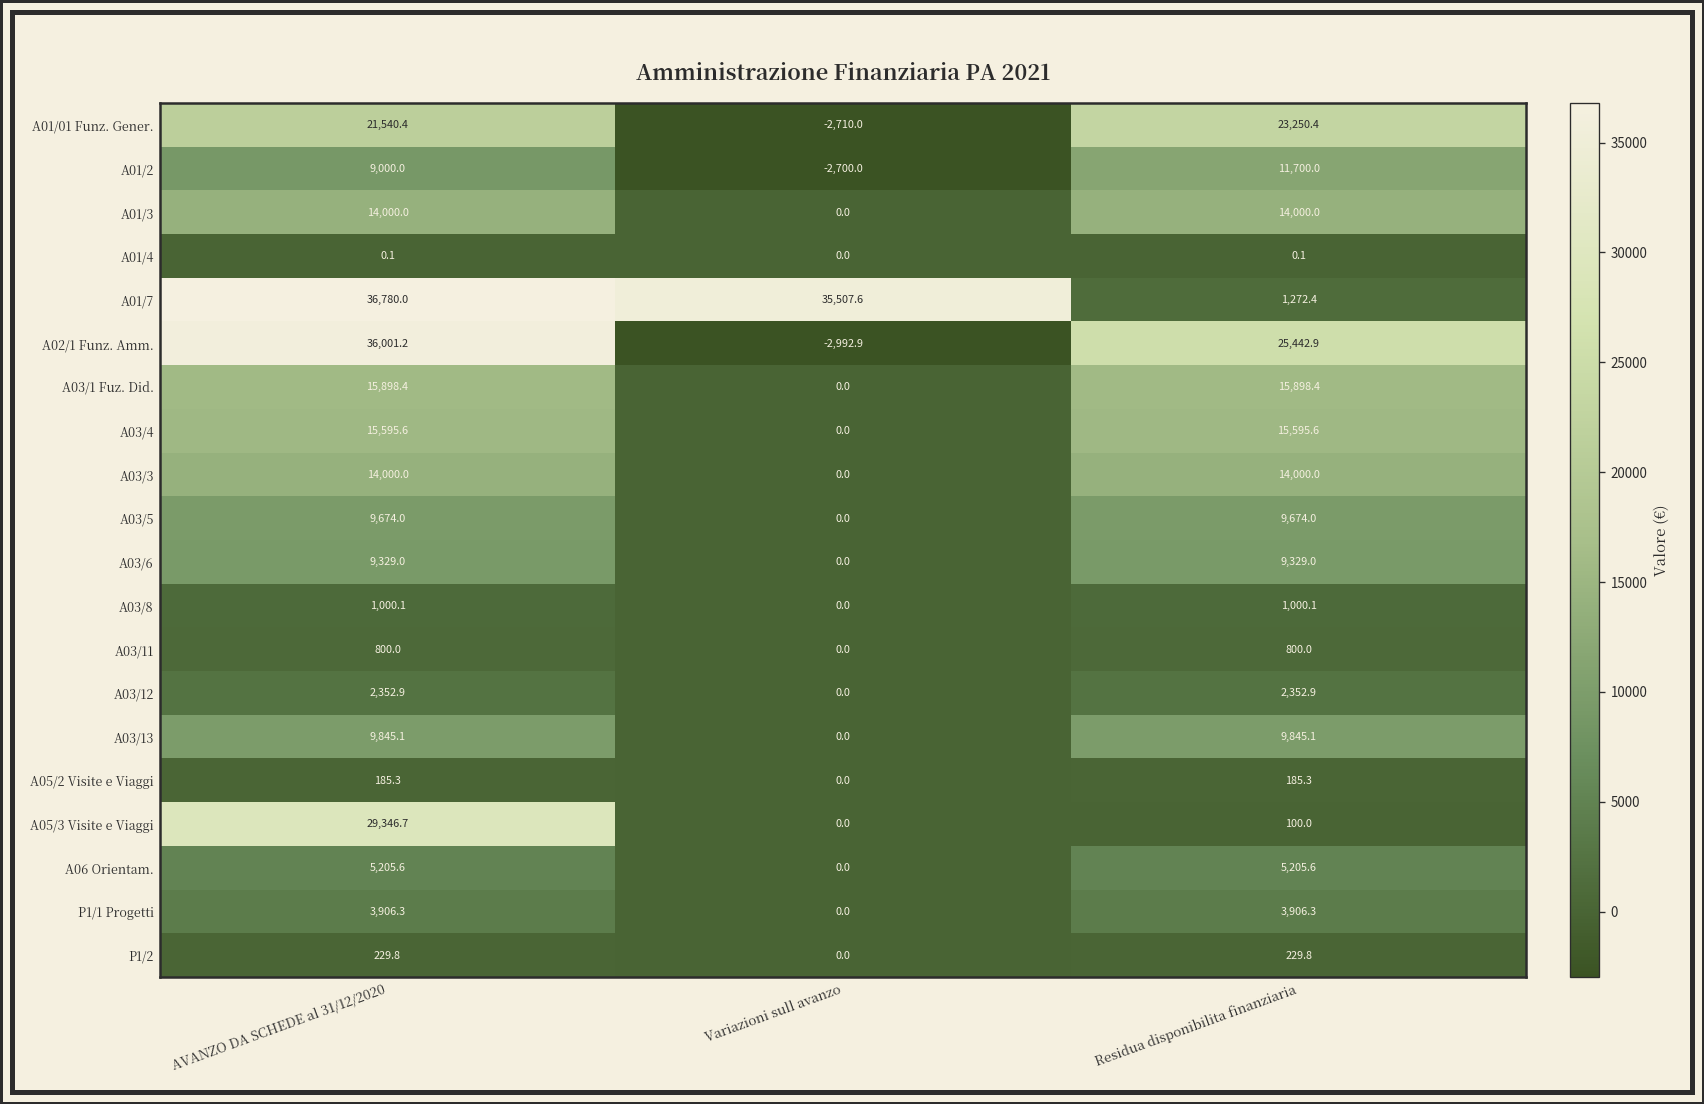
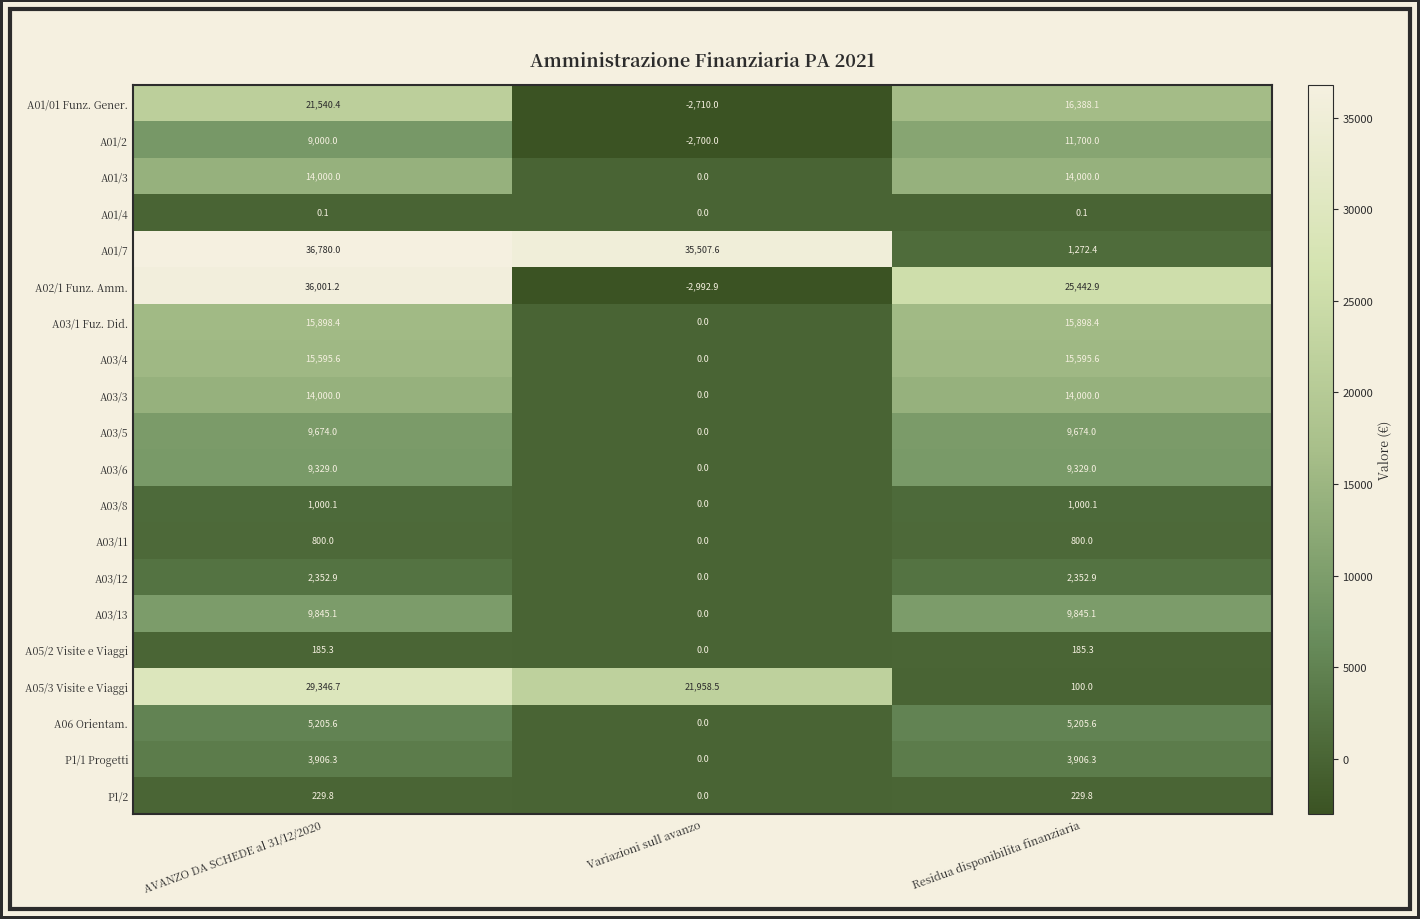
  {
    "A01/01 Funz. Gener.": {
      "AVANZO DA SCHEDE al 31/12/2020": "21,540.4",
      "Variazioni sull avanzo": "-2,710.0",
-     "Residua disponibilita finanziaria": "23,250.4"
+     "Residua disponibilita finanziaria": "16,388.1"
    },
    "A01/2": {
      "AVANZO DA SCHEDE al 31/12/2020": "9,000.0",
      "Variazioni sull avanzo": "-2,700.0",
      "Residua disponibilita finanziaria": "11,700.0"
    },
    "A01/3": {
      "AVANZO DA SCHEDE al 31/12/2020": "14,000.0",
      "Variazioni sull avanzo": "0.0",
      "Residua disponibilita finanziaria": "14,000.0"
    },
    "A01/4": {
      "AVANZO DA SCHEDE al 31/12/2020": "0.1",
      "Variazioni sull avanzo": "0.0",
      "Residua disponibilita finanziaria": "0.1"
    },
    "A01/7": {
      "AVANZO DA SCHEDE al 31/12/2020": "36,780.0",
      "Variazioni sull avanzo": "35,507.6",
      "Residua disponibilita finanziaria": "1,272.4"
    },
    "A02/1 Funz. Amm.": {
      "AVANZO DA SCHEDE al 31/12/2020": "36,001.2",
      "Variazioni sull avanzo": "-2,992.9",
      "Residua disponibilita finanziaria": "25,442.9"
    },
    "A03/1 Fuz. Did.": {
      "AVANZO DA SCHEDE al 31/12/2020": "15,898.4",
      "Variazioni sull avanzo": "0.0",
      "Residua disponibilita finanziaria": "15,898.4"
    },
    "A03/4": {
      "AVANZO DA SCHEDE al 31/12/2020": "15,595.6",
      "Variazioni sull avanzo": "0.0",
      "Residua disponibilita finanziaria": "15,595.6"
    },
    "A03/3": {
      "AVANZO DA SCHEDE al 31/12/2020": "14,000.0",
      "Variazioni sull avanzo": "0.0",
      "Residua disponibilita finanziaria": "14,000.0"
    },
    "A03/5": {
      "AVANZO DA SCHEDE al 31/12/2020": "9,674.0",
      "Variazioni sull avanzo": "0.0",
      "Residua disponibilita finanziaria": "9,674.0"
    },
    "A03/6": {
      "AVANZO DA SCHEDE al 31/12/2020": "9,329.0",
      "Variazioni sull avanzo": "0.0",
      "Residua disponibilita finanziaria": "9,329.0"
    },
    "A03/8": {
      "AVANZO DA SCHEDE al 31/12/2020": "1,000.1",
      "Variazioni sull avanzo": "0.0",
      "Residua disponibilita finanziaria": "1,000.1"
    },
    "A03/11": {
      "AVANZO DA SCHEDE al 31/12/2020": "800.0",
      "Variazioni sull avanzo": "0.0",
      "Residua disponibilita finanziaria": "800.0"
    },
    "A03/12": {
      "AVANZO DA SCHEDE al 31/12/2020": "2,352.9",
      "Variazioni sull avanzo": "0.0",
      "Residua disponibilita finanziaria": "2,352.9"
    },
    "A03/13": {
      "AVANZO DA SCHEDE al 31/12/2020": "9,845.1",
      "Variazioni sull avanzo": "0.0",
      "Residua disponibilita finanziaria": "9,845.1"
    },
    "A05/2 Visite e Viaggi": {
      "AVANZO DA SCHEDE al 31/12/2020": "185.3",
      "Variazioni sull avanzo": "0.0",
      "Residua disponibilita finanziaria": "185.3"
    },
    "A05/3 Visite e Viaggi": {
      "AVANZO DA SCHEDE al 31/12/2020": "29,346.7",
-     "Variazioni sull avanzo": "0.0",
+     "Variazioni sull avanzo": "21,958.5",
      "Residua disponibilita finanziaria": "100.0"
    },
    "A06 Orientam.": {
      "AVANZO DA SCHEDE al 31/12/2020": "5,205.6",
      "Variazioni sull avanzo": "0.0",
      "Residua disponibilita finanziaria": "5,205.6"
    },
    "P1/1 Progetti": {
      "AVANZO DA SCHEDE al 31/12/2020": "3,906.3",
      "Variazioni sull avanzo": "0.0",
      "Residua disponibilita finanziaria": "3,906.3"
    },
    "P1/2": {
      "AVANZO DA SCHEDE al 31/12/2020": "229.8",
      "Variazioni sull avanzo": "0.0",
      "Residua disponibilita finanziaria": "229.8"
    }
  }
